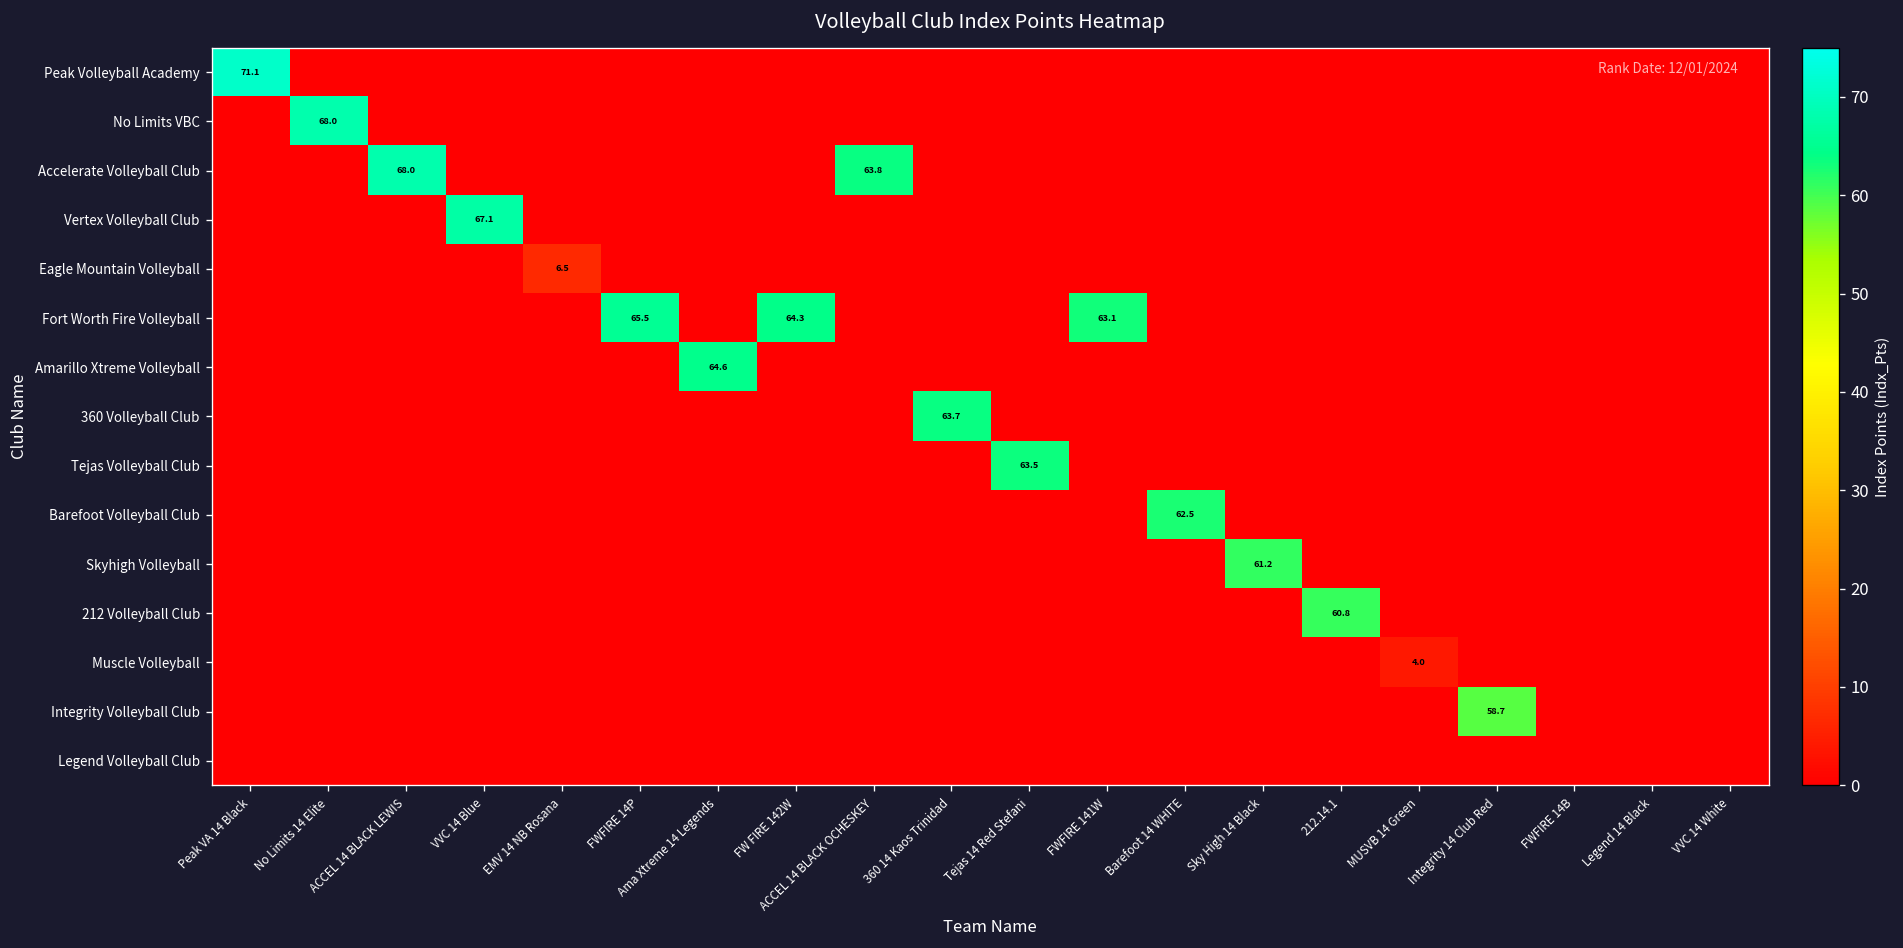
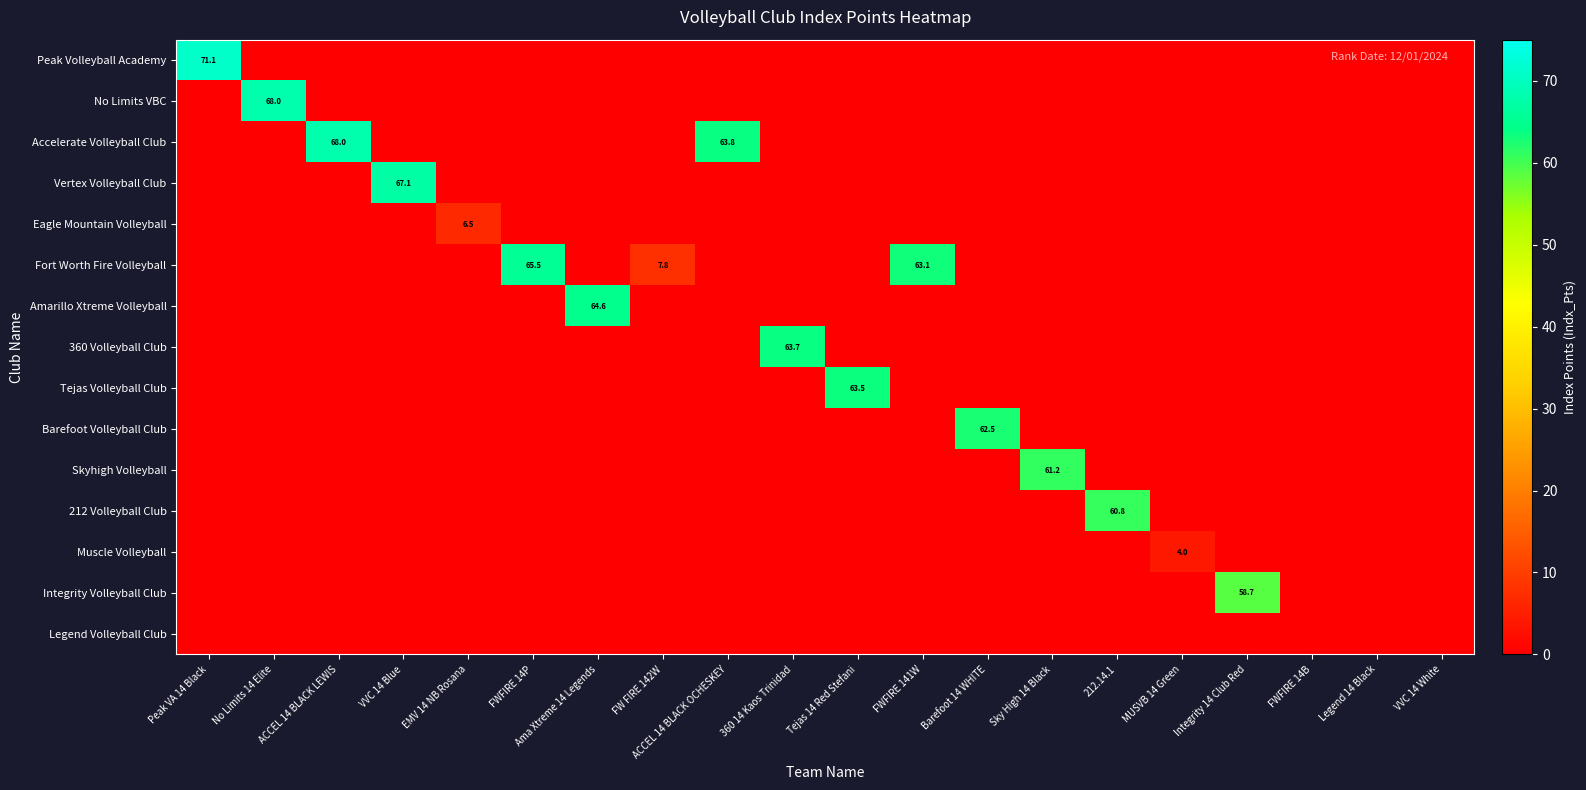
  {
    "Peak Volleyball Academy": {
      "Peak VA 14 Black": 71.1
    },
    "No Limits VBC": {
      "No Limits 14 Elite": 68.0
    },
    "Accelerate Volleyball Club": {
      "ACCEL 14 BLACK LEWIS": 68.0,
      "ACCEL 14 BLACK OCHESKEY": 63.8
    },
    "Vertex Volleyball Club": {
      "VVC 14 Blue": 67.1
    },
    "Eagle Mountain Volleyball": {
      "EMV 14 NB Rosana": 6.5
    },
    "Fort Worth Fire Volleyball": {
      "FWFIRE 14P": 65.5,
-     "FW FIRE 142W": 64.3,
+     "FW FIRE 142W": 7.8,
      "FWFIRE 141W": 63.1
    },
    "Amarillo Xtreme Volleyball": {
      "Ama Xtreme 14 Legends": 64.6
    },
    "360 Volleyball Club": {
      "360 14 Kaos Trinidad": 63.7
    },
    "Tejas Volleyball Club": {
      "Tejas 14 Red Stefani": 63.5
    },
    "Barefoot Volleyball Club": {
      "Barefoot 14 WHITE": 62.5
    },
    "Skyhigh Volleyball": {
      "Sky High 14 Black": 61.2
    },
    "212 Volleyball Club": {
      "212.14.1": 60.8
    },
    "Muscle Volleyball": {
      "MUSVB 14 Green": 4.0
    },
    "Integrity Volleyball Club": {
      "Integrity 14 Club Red": 58.7
    }
  }
